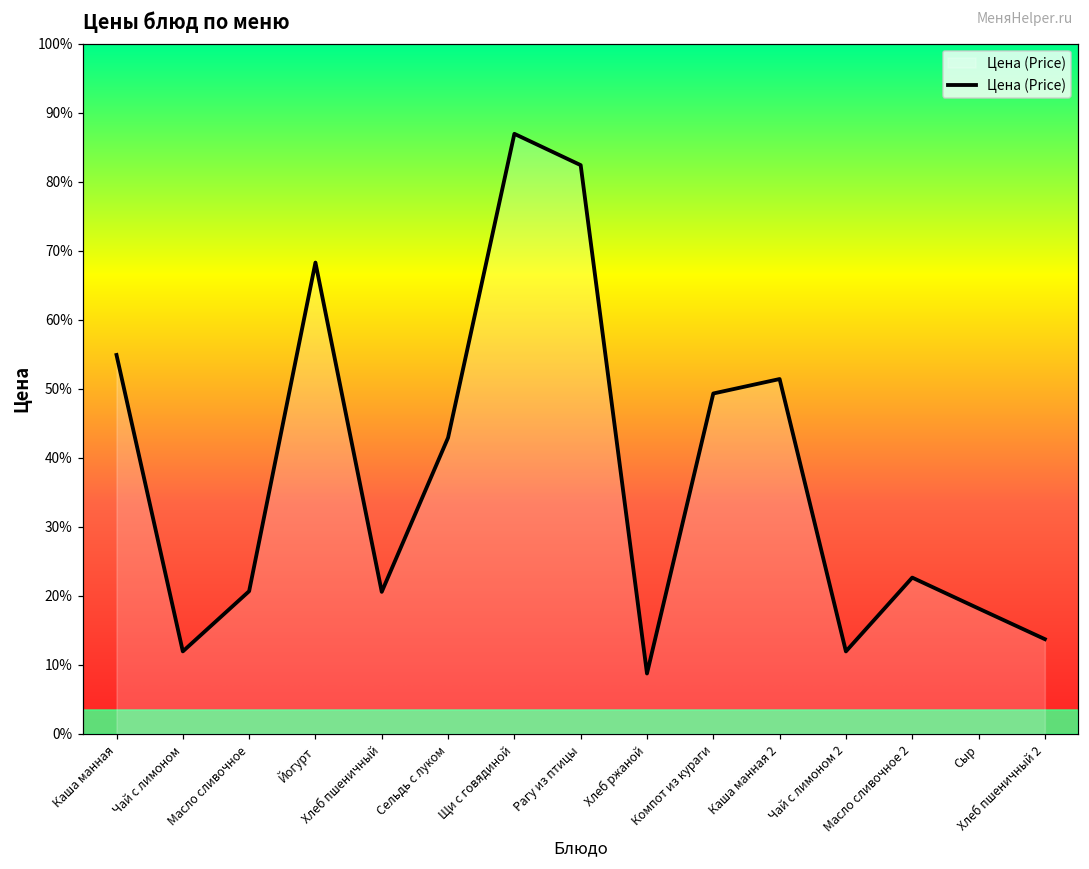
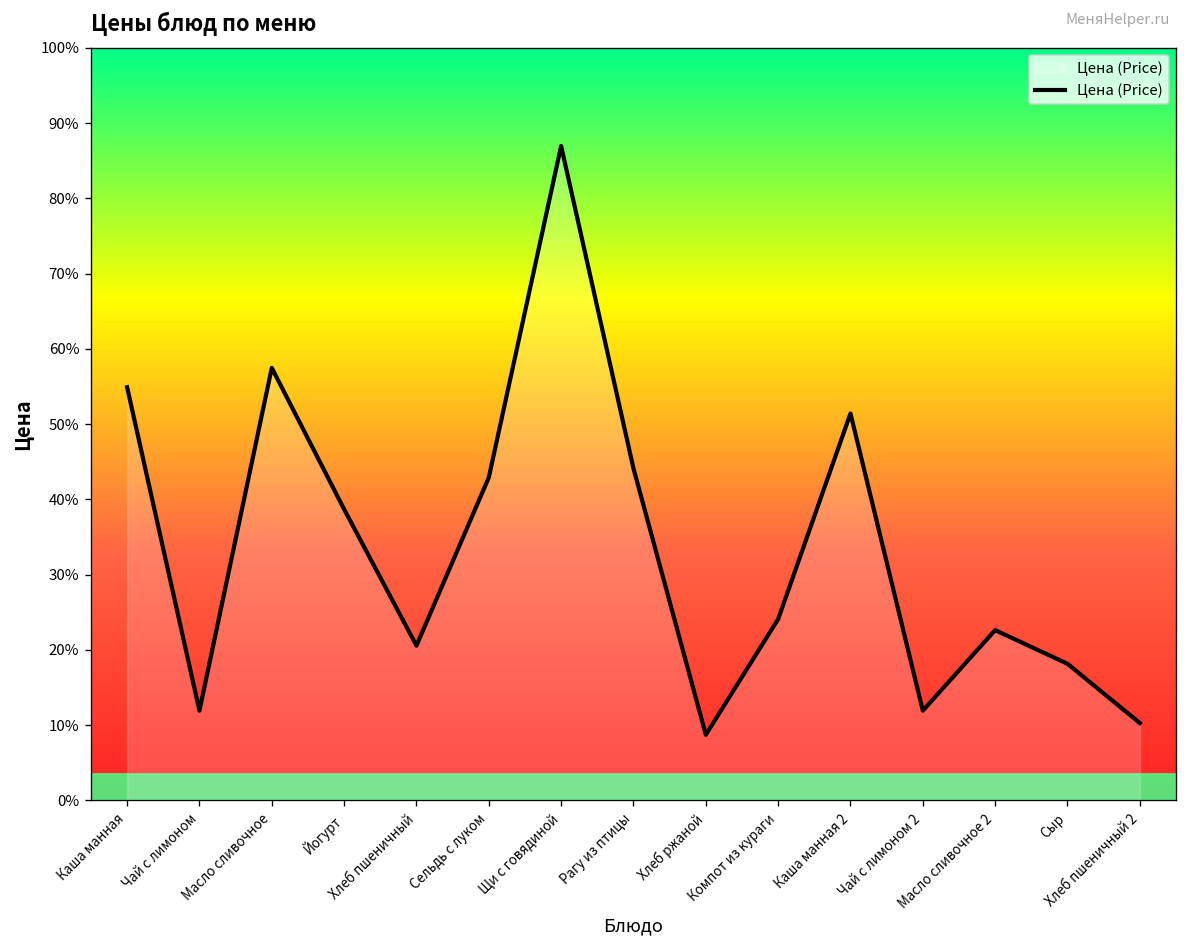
  {
    "Каша манная": "55%",
    "Чай с лимоном": "12%",
-   "Масло сливочное": "21%",
-   "Йогурт": "68%",
+   "Масло сливочное": "57%",
+   "Йогурт": "39%",
    "Хлеб пшеничный": "21%",
    "Сельдь с луком": "43%",
    "Щи с говядиной": "87%",
-   "Рагу из птицы": "82%",
+   "Рагу из птицы": "44%",
    "Хлеб ржаной": "9%",
-   "Компот из кураги": "49%",
+   "Компот из кураги": "24%",
    "Каша манная 2": "51%",
    "Чай с лимоном 2": "12%",
    "Масло сливочное 2": "23%",
    "Сыр": "18%",
-   "Хлеб пшеничный 2": "14%"
+   "Хлеб пшеничный 2": "10%"
  }
